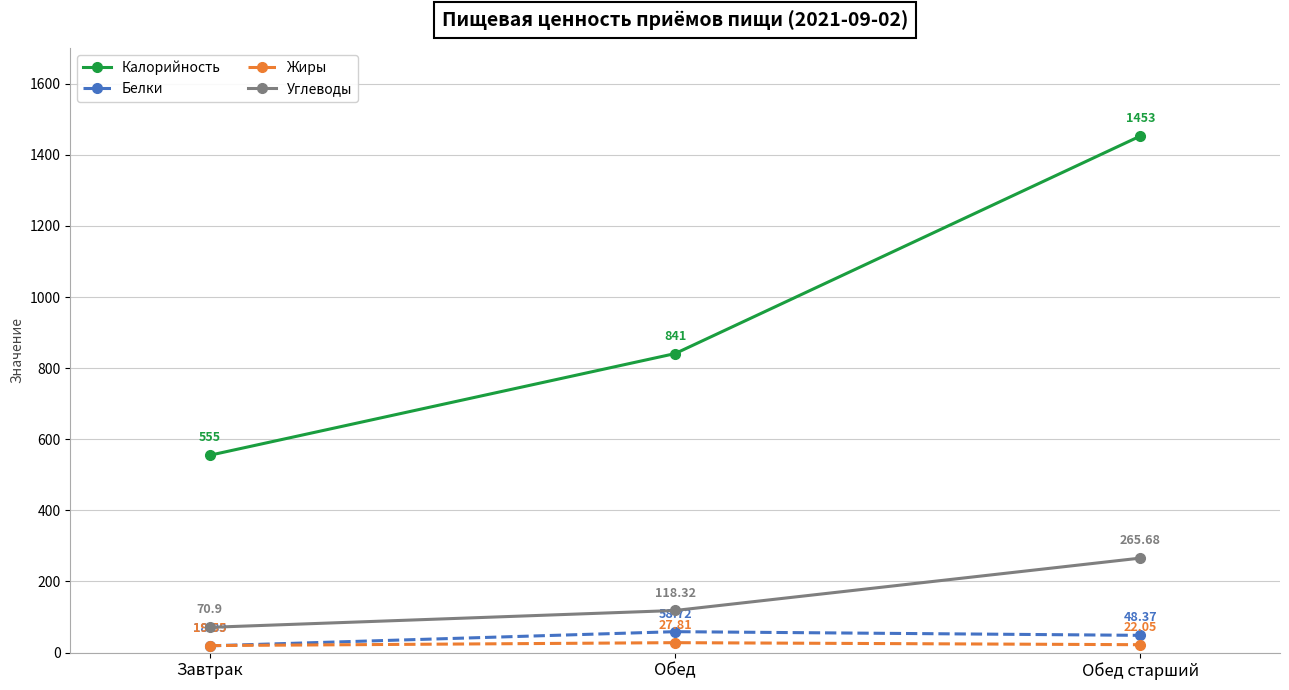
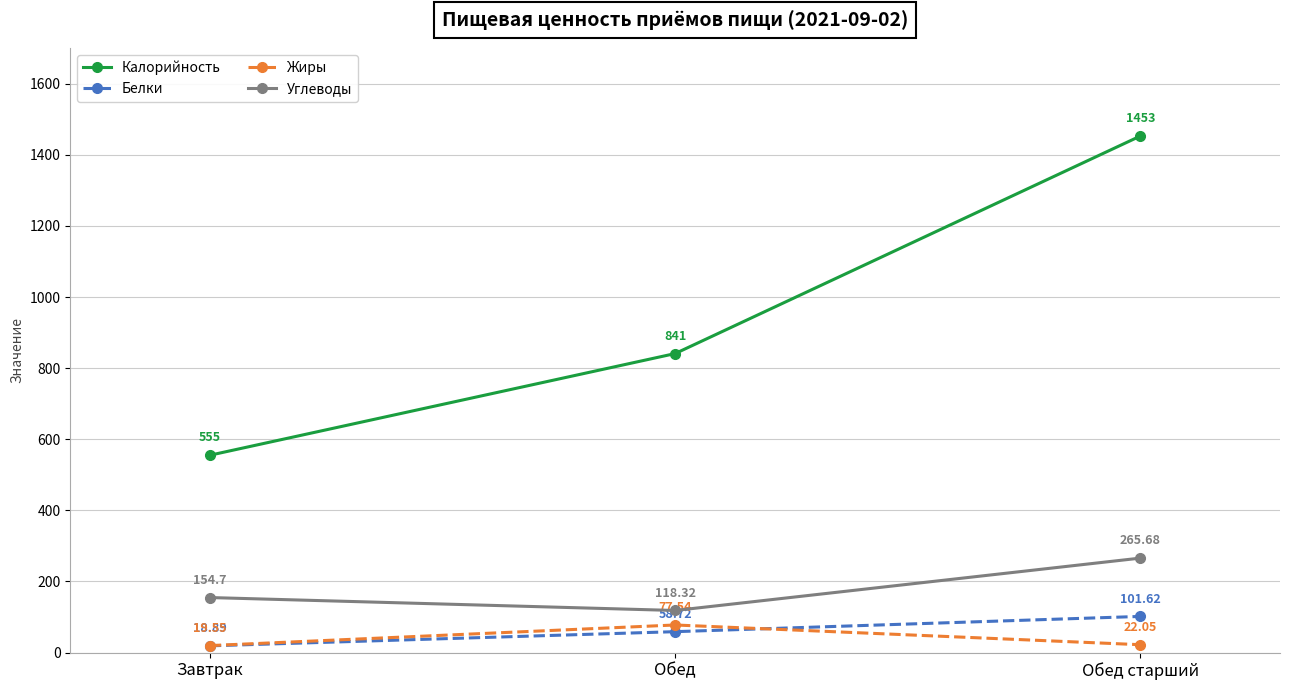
  {
    "Калорийность": {
      "Завтрак": 555,
      "Обед": 841,
      "Обед старший": 1453
    },
    "Белки": {
-     "Обед старший": 48.37
+     "Обед старший": 101.62
    },
    "Жиры": {
-     "Обед": 27.81,
+     "Обед": 77.54,
      "Обед старший": 22.05
    },
    "Углеводы": {
-     "Завтрак": 70.9,
+     "Завтрак": 154.7,
      "Обед": 118.32,
      "Обед старший": 265.68
    }
  }
